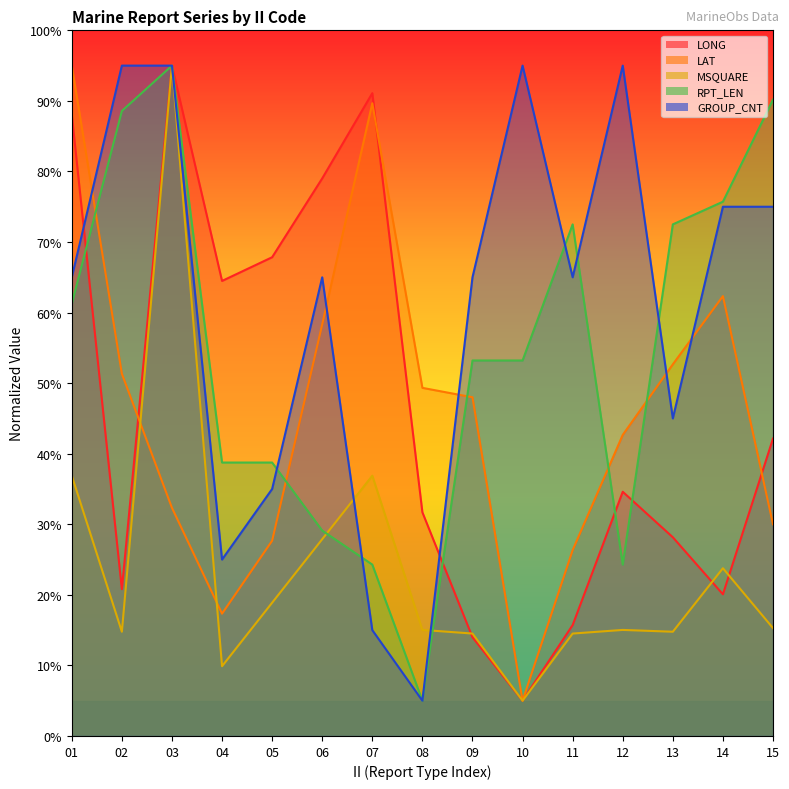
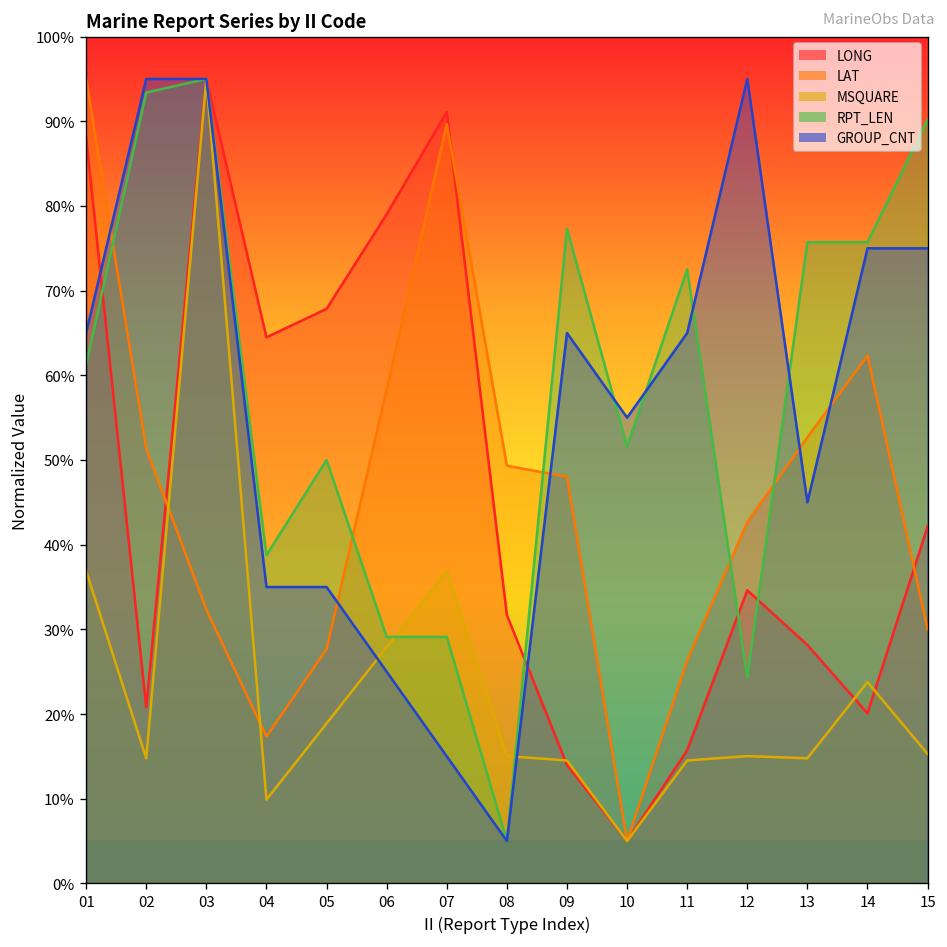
  {
    "RPT_LEN": {
      "01": "61%",
-     "02": "89%",
+     "02": "93%",
      "04": "39%",
-     "05": "39%",
+     "05": "50%",
      "06": "29%",
-     "07": "24%",
-     "09": "53%",
-     "10": "53%",
+     "07": "29%",
+     "09": "77%",
+     "10": "52%",
      "11": "73%",
      "12": "24%",
-     "13": "73%",
+     "13": "76%",
      "14": "76%",
      "15": "90%"
    },
    "GROUP_CNT": {
      "01": "65%",
      "02": "95%",
-     "04": "25%",
+     "04": "35%",
      "05": "35%",
-     "06": "65%",
+     "06": "25%",
      "07": "15%",
      "09": "65%",
-     "10": "95%",
+     "10": "55%",
      "11": "65%",
      "12": "95%",
      "13": "45%",
      "14": "75%",
      "15": "75%"
    }
  }
